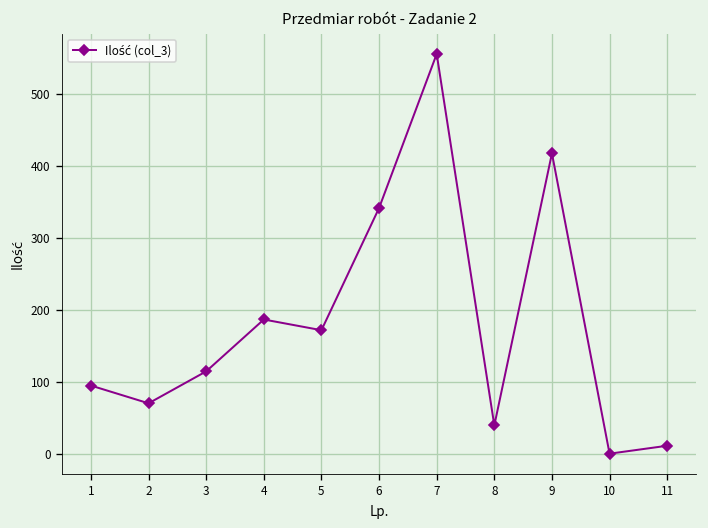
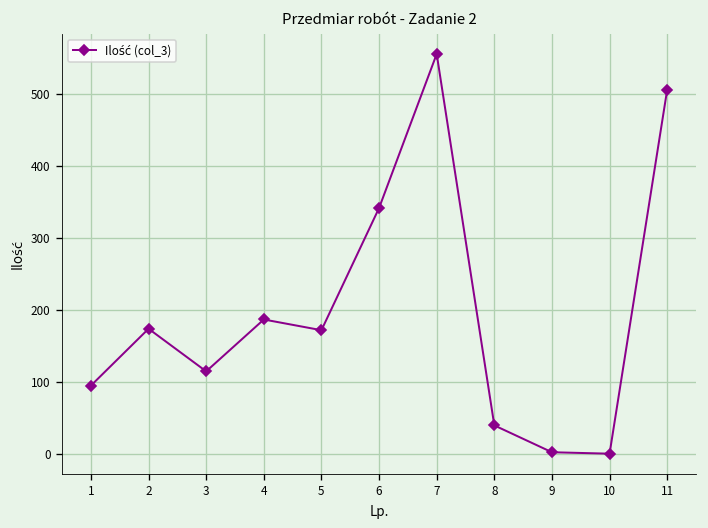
  {
    "1": 100,
-   "2": 70,
+   "2": 170,
    "3": 120,
    "4": 190,
    "5": 170,
    "6": 340,
    "7": 560,
    "8": 40,
-   "9": 420,
+   "9": 0,
    "10": 0,
-   "11": 10
+   "11": 510
  }
